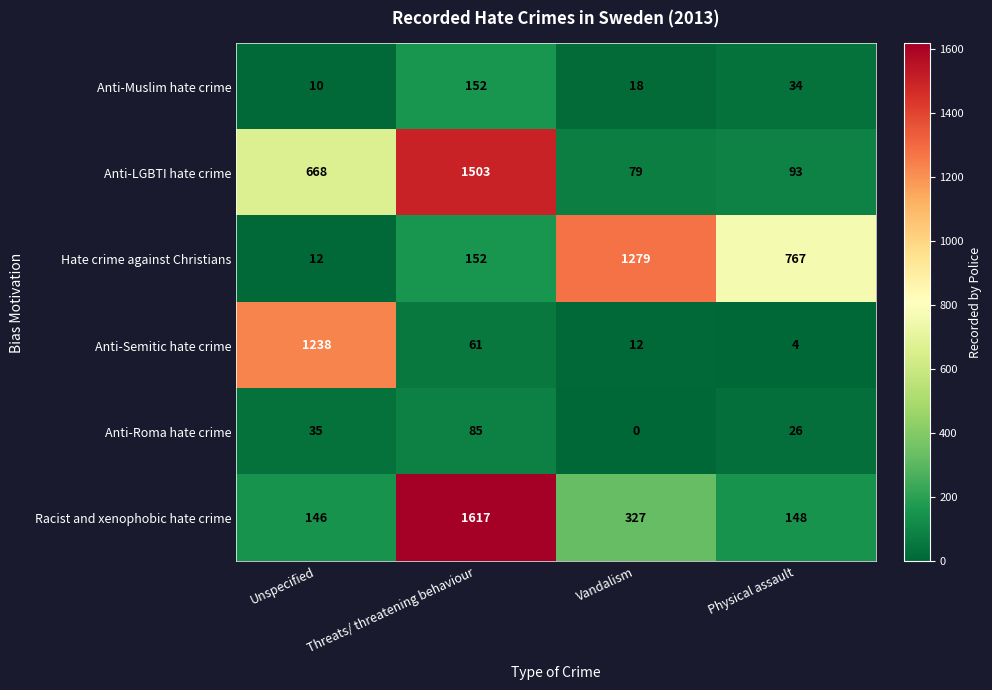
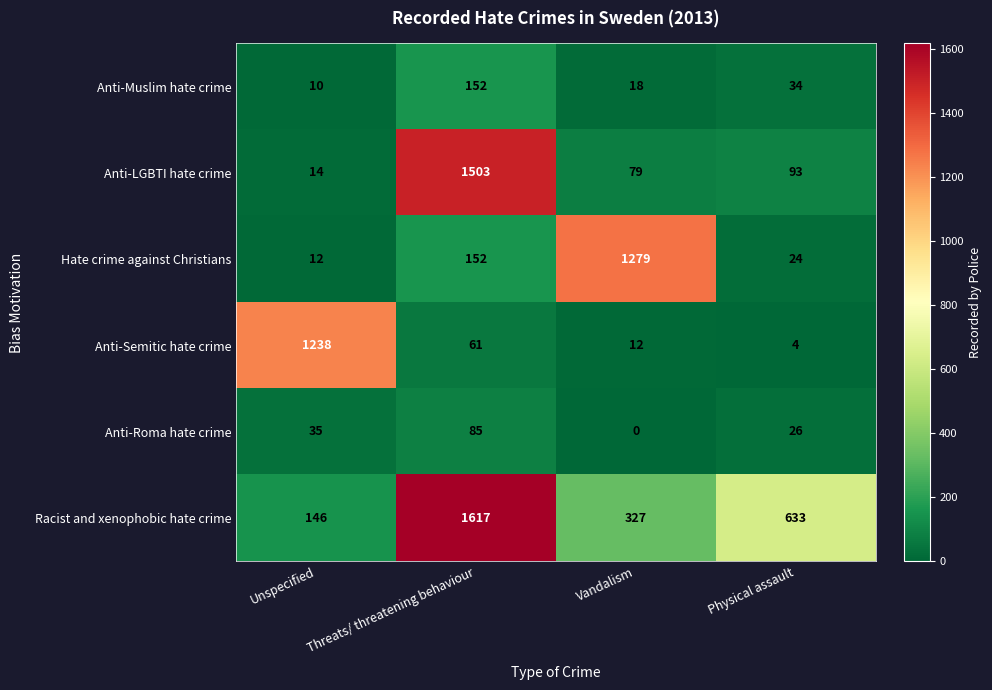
  {
    "Anti-Muslim hate crime": {
      "Unspecified": 10,
      "Threats/ threatening behaviour": 152,
      "Vandalism": 18,
      "Physical assault": 34
    },
    "Anti-LGBTI hate crime": {
-     "Unspecified": 668,
+     "Unspecified": 14,
      "Threats/ threatening behaviour": 1503,
      "Vandalism": 79,
      "Physical assault": 93
    },
    "Hate crime against Christians": {
      "Unspecified": 12,
      "Threats/ threatening behaviour": 152,
      "Vandalism": 1279,
-     "Physical assault": 767
+     "Physical assault": 24
    },
    "Anti-Semitic hate crime": {
      "Unspecified": 1238,
      "Threats/ threatening behaviour": 61,
      "Vandalism": 12,
      "Physical assault": 4
    },
    "Anti-Roma hate crime": {
      "Unspecified": 35,
      "Threats/ threatening behaviour": 85,
      "Vandalism": 0,
      "Physical assault": 26
    },
    "Racist and xenophobic hate crime": {
      "Unspecified": 146,
      "Threats/ threatening behaviour": 1617,
      "Vandalism": 327,
-     "Physical assault": 148
+     "Physical assault": 633
    }
  }
